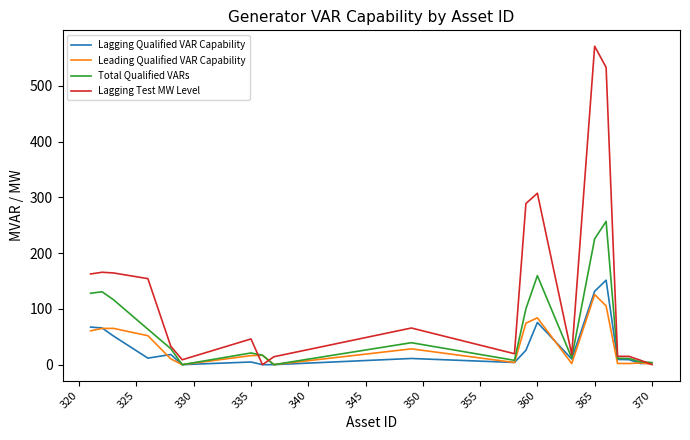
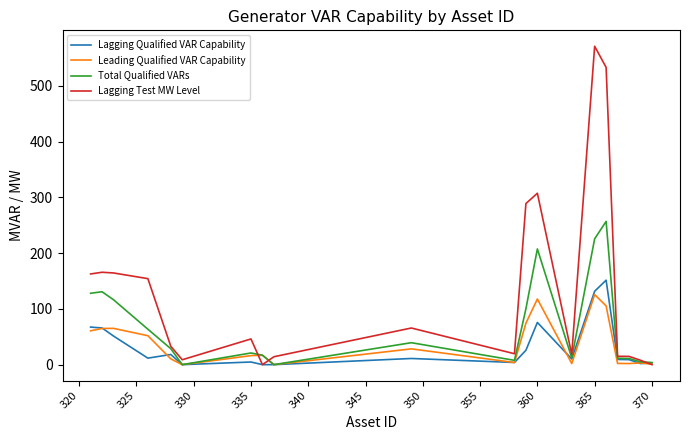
  {
    "Lagging Qualified VAR Capability": {
      "335": 0,
      "360": 80,
      "365": 130
    },
    "Leading Qualified VAR Capability": {
      "335": 20,
-     "360": 80,
+     "360": 120,
      "365": 130
    },
    "Total Qualified VARs": {
      "335": 20,
-     "360": 160,
+     "360": 210,
      "365": 230
    },
    "Lagging Test MW Level": {
      "335": 50,
      "360": 310,
      "365": 570
    }
  }
